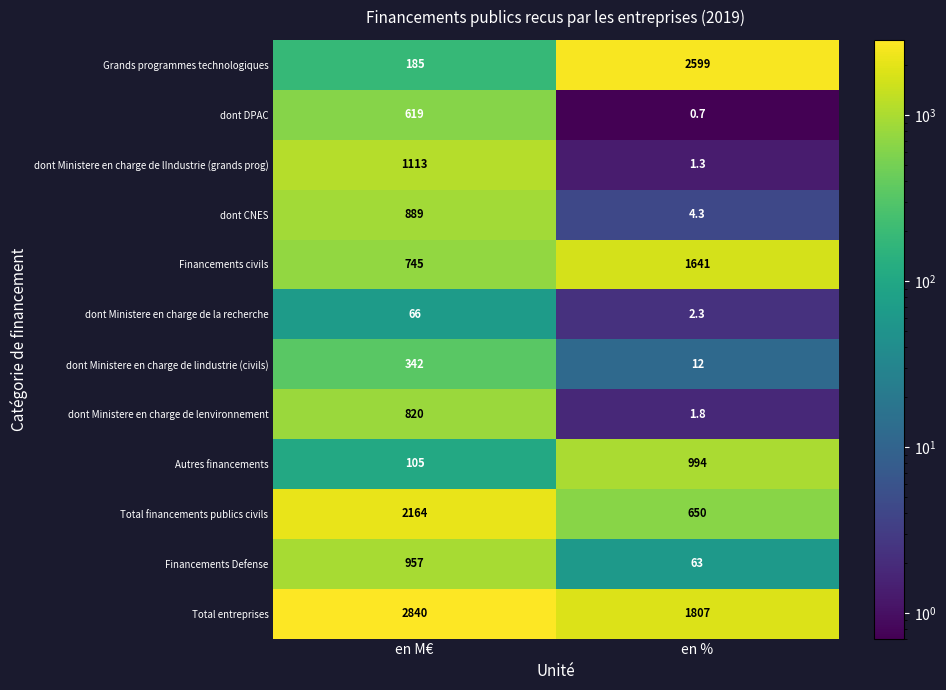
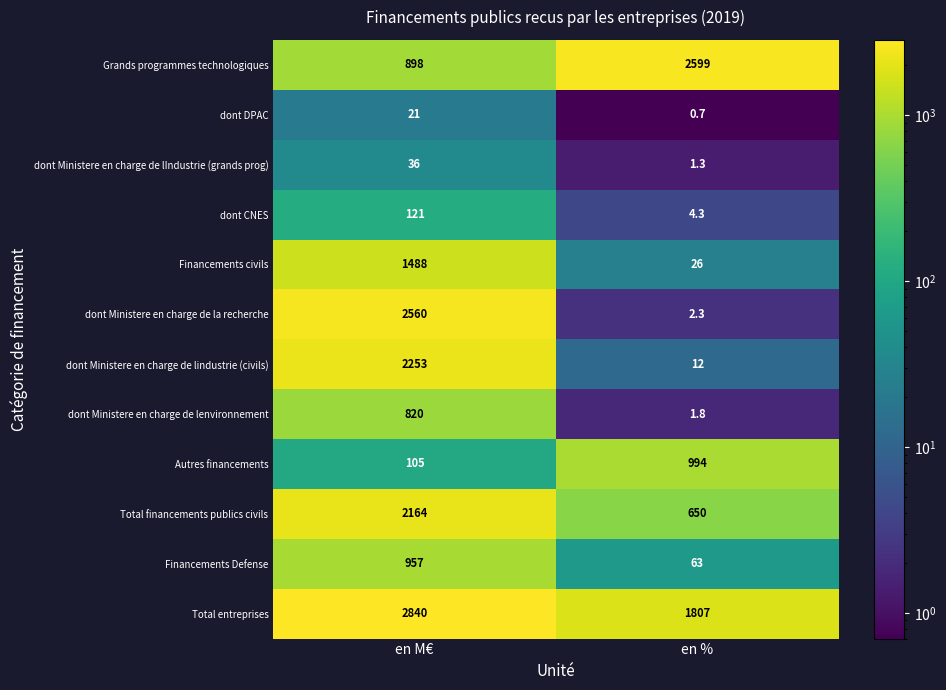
  {
    "Grands programmes technologiques": {
-     "en M€": 185,
+     "en M€": 898,
      "en %": 2599
    },
    "dont DPAC": {
-     "en M€": 619,
+     "en M€": 21,
      "en %": 0.7
    },
    "dont Ministere en charge de lIndustrie (grands prog)": {
-     "en M€": 1113,
+     "en M€": 36,
      "en %": 1.3
    },
    "dont CNES": {
-     "en M€": 889,
+     "en M€": 121,
      "en %": 4.3
    },
    "Financements civils": {
-     "en M€": 745,
-     "en %": 1641
+     "en M€": 1488,
+     "en %": 26
    },
    "dont Ministere en charge de la recherche": {
-     "en M€": 66,
+     "en M€": 2560,
      "en %": 2.3
    },
    "dont Ministere en charge de lindustrie (civils)": {
-     "en M€": 342,
+     "en M€": 2253,
      "en %": 12
    },
    "dont Ministere en charge de lenvironnement": {
      "en M€": 820,
      "en %": 1.8
    },
    "Autres financements": {
      "en M€": 105,
      "en %": 994
    },
    "Total financements publics civils": {
      "en M€": 2164,
      "en %": 650
    },
    "Financements Defense": {
      "en M€": 957,
      "en %": 63
    },
    "Total entreprises": {
      "en M€": 2840,
      "en %": 1807
    }
  }
